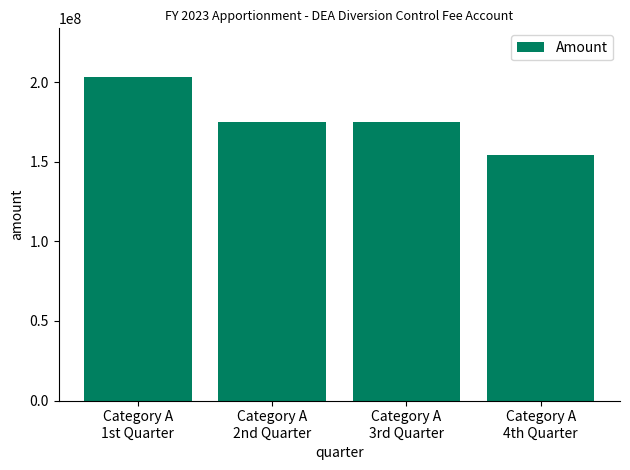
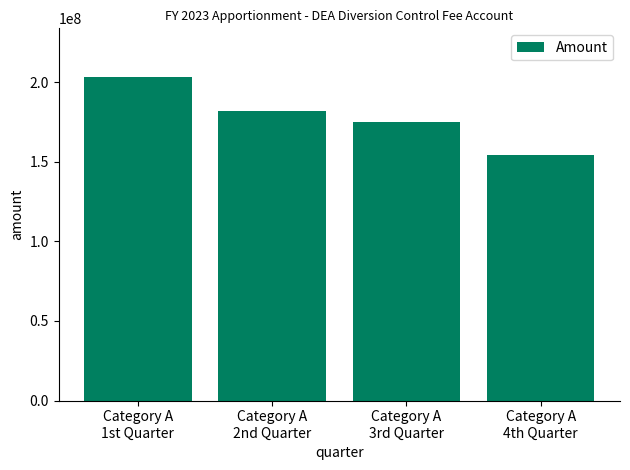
  {
    "Category A 1st Quarter": 203000000,
-   "Category A 2nd Quarter": 175000000,
+   "Category A 2nd Quarter": 182000000,
    "Category A 3rd Quarter": 175000000,
    "Category A 4th Quarter": 154000000
  }
